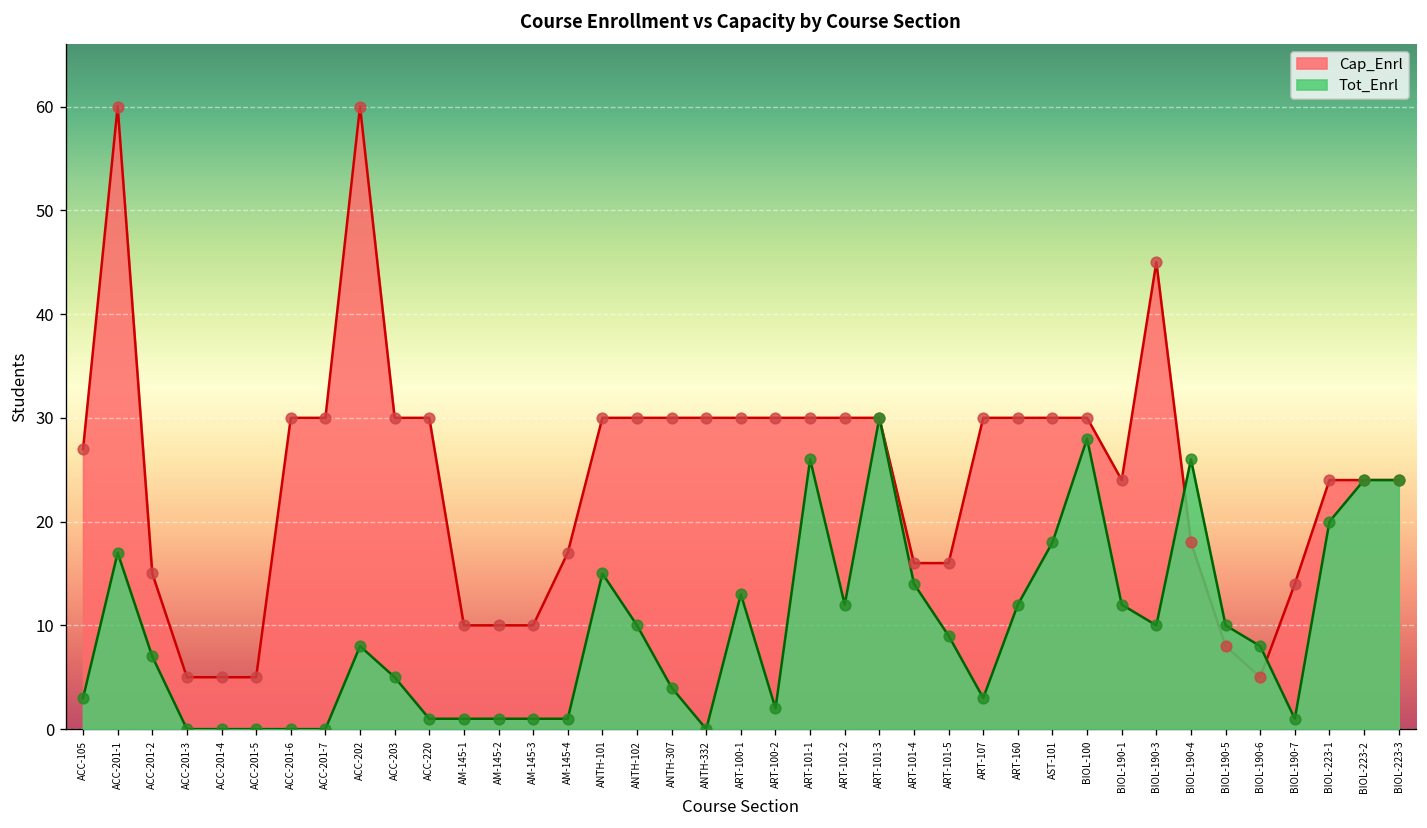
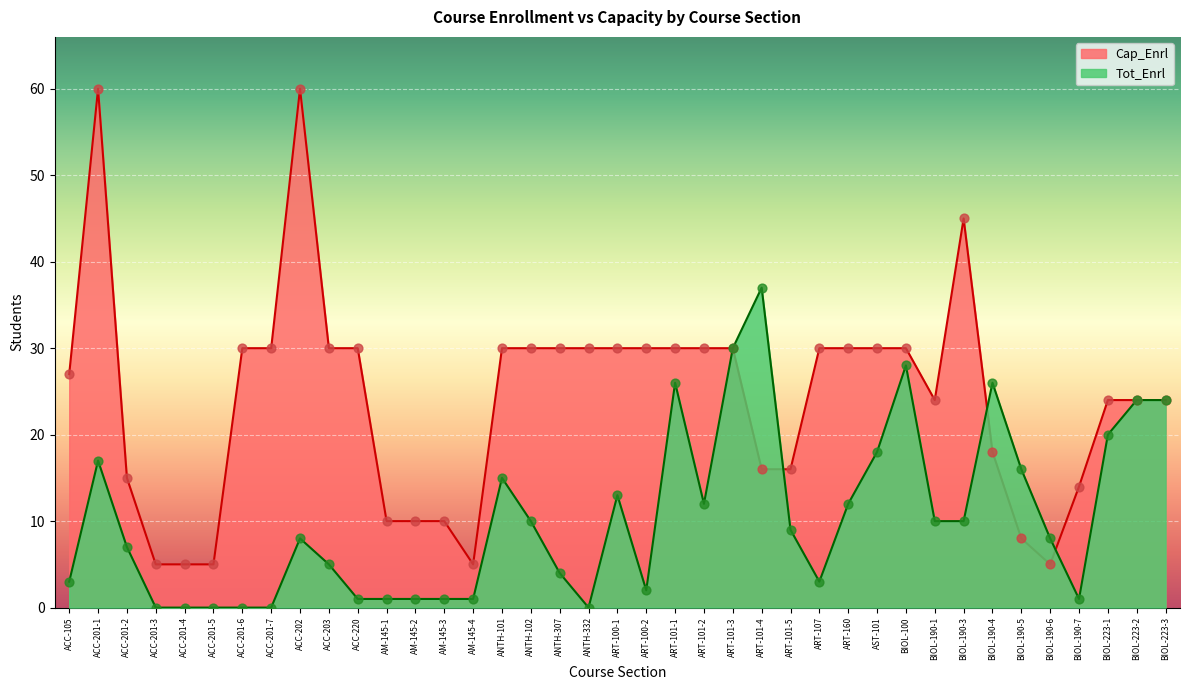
  {
    "Cap_Enrl": {
      "ACC-105": 27,
      "ACC-201-1": 60,
      "ACC-201-2": 15,
      "ACC-201-3": 5,
      "ACC-201-4": 5,
      "ACC-201-5": 5,
      "ACC-201-6": 30,
      "ACC-201-7": 30,
      "ACC-202": 60,
      "ACC-203": 30,
      "ACC-220": 30,
      "AM-145-1": 10,
      "AM-145-2": 10,
      "AM-145-3": 10,
-     "AM-145-4": 17,
+     "AM-145-4": 5,
      "ANTH-101": 30,
      "ANTH-102": 30,
      "ANTH-307": 30,
      "ANTH-332": 30,
      "ART-100-1": 30,
      "ART-100-2": 30,
      "ART-101-1": 30,
      "ART-101-2": 30,
      "ART-101-4": 16,
      "ART-101-5": 16,
      "ART-107": 30,
      "ART-160": 30,
      "AST-101": 30,
      "BIOL-100": 30,
      "BIOL-190-1": 24,
      "BIOL-190-3": 45,
      "BIOL-190-4": 18,
      "BIOL-190-5": 8,
      "BIOL-190-6": 5,
      "BIOL-190-7": 14,
      "BIOL-223-1": 24
    },
    "Tot_Enrl": {
      "ACC-105": 3,
      "ACC-201-1": 17,
      "ACC-201-2": 7,
      "ACC-201-3": 0,
      "ACC-201-4": 0,
      "ACC-201-5": 0,
      "ACC-201-6": 0,
      "ACC-201-7": 0,
      "ACC-202": 8,
      "ACC-203": 5,
      "ACC-220": 1,
      "AM-145-1": 1,
      "AM-145-2": 1,
      "AM-145-3": 1,
      "AM-145-4": 1,
      "ANTH-101": 15,
      "ANTH-102": 10,
      "ANTH-307": 4,
      "ANTH-332": 0,
      "ART-100-1": 13,
      "ART-100-2": 2,
      "ART-101-1": 26,
      "ART-101-2": 12,
-     "ART-101-4": 14,
+     "ART-101-4": 37,
      "ART-101-5": 9,
      "ART-107": 3,
      "ART-160": 12,
      "AST-101": 18,
      "BIOL-100": 28,
-     "BIOL-190-1": 12,
+     "BIOL-190-1": 10,
      "BIOL-190-3": 10,
      "BIOL-190-4": 26,
-     "BIOL-190-5": 10,
+     "BIOL-190-5": 16,
      "BIOL-190-6": 8,
      "BIOL-190-7": 1,
      "BIOL-223-1": 20
    }
  }
